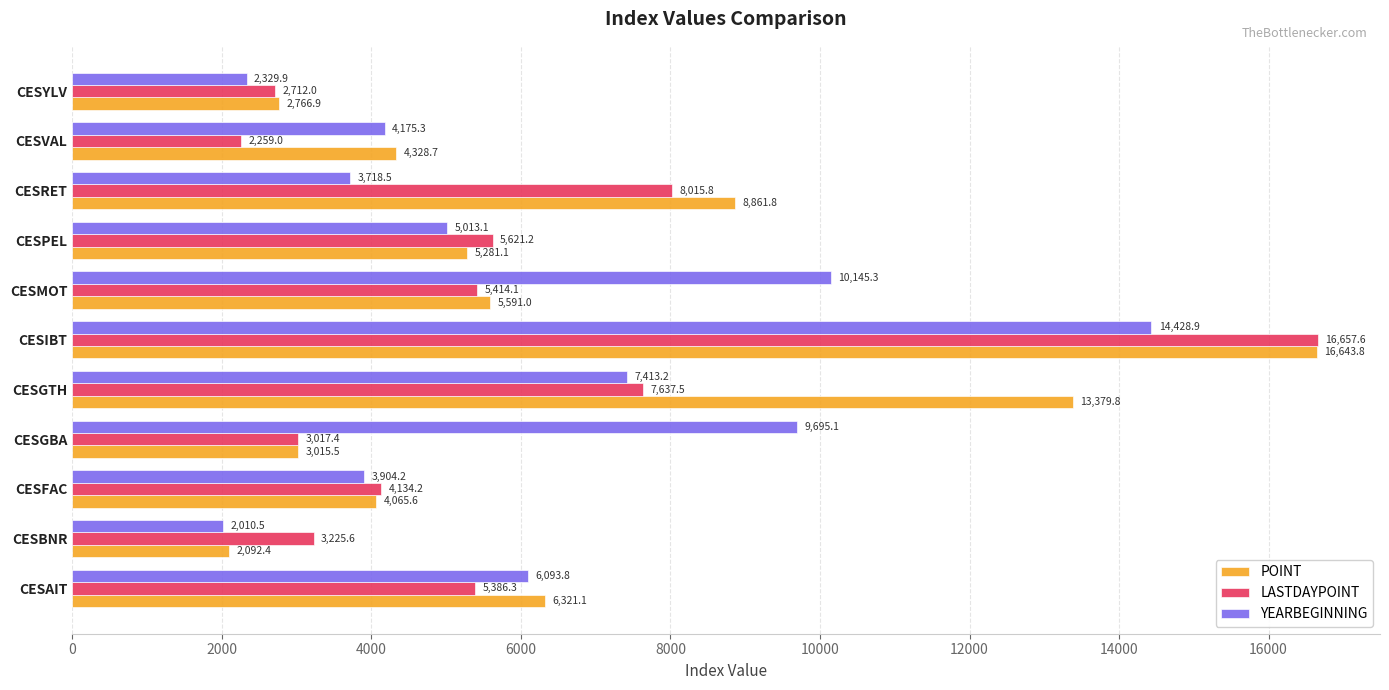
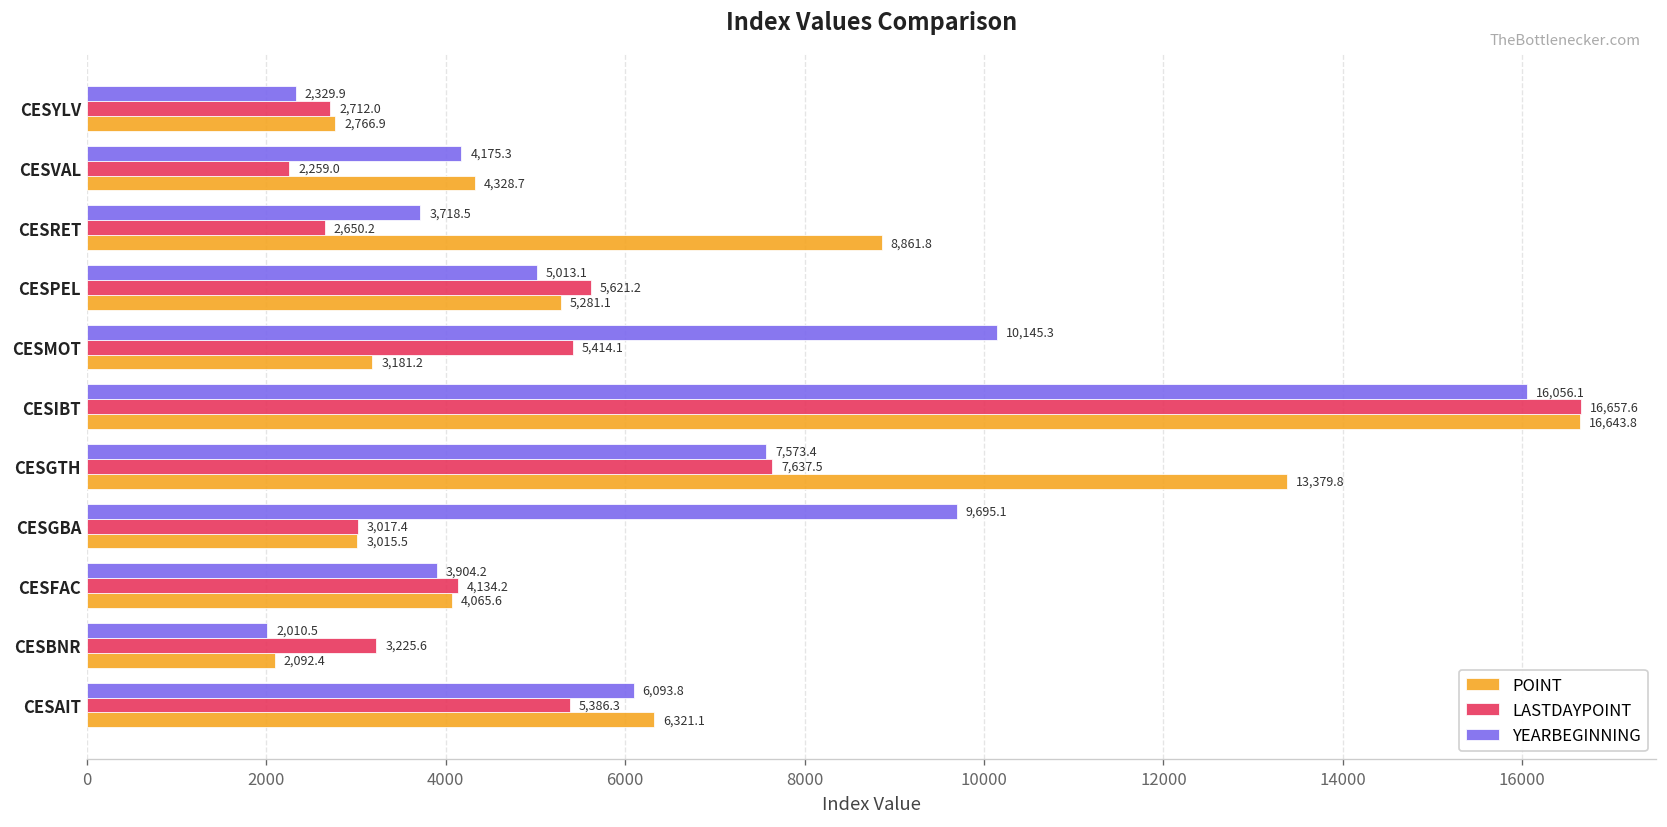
  {
    "POINT": {
      "CESYLV": "2,766.9",
      "CESVAL": "4,328.7",
      "CESRET": "8,861.8",
      "CESPEL": "5,281.1",
-     "CESMOT": "5,591.0",
+     "CESMOT": "3,181.2",
      "CESIBT": "16,643.8",
      "CESGTH": "13,379.8",
      "CESGBA": "3,015.5",
      "CESFAC": "4,065.6",
      "CESBNR": "2,092.4",
      "CESAIT": "6,321.1"
    },
    "LASTDAYPOINT": {
      "CESYLV": "2,712.0",
      "CESVAL": "2,259.0",
-     "CESRET": "8,015.8",
+     "CESRET": "2,650.2",
      "CESPEL": "5,621.2",
      "CESMOT": "5,414.1",
      "CESIBT": "16,657.6",
      "CESGTH": "7,637.5",
      "CESGBA": "3,017.4",
      "CESFAC": "4,134.2",
      "CESBNR": "3,225.6",
      "CESAIT": "5,386.3"
    },
    "YEARBEGINNING": {
      "CESYLV": "2,329.9",
      "CESVAL": "4,175.3",
      "CESRET": "3,718.5",
      "CESPEL": "5,013.1",
      "CESMOT": "10,145.3",
-     "CESIBT": "14,428.9",
-     "CESGTH": "7,413.2",
+     "CESIBT": "16,056.1",
+     "CESGTH": "7,573.4",
      "CESGBA": "9,695.1",
      "CESFAC": "3,904.2",
      "CESBNR": "2,010.5",
      "CESAIT": "6,093.8"
    }
  }
